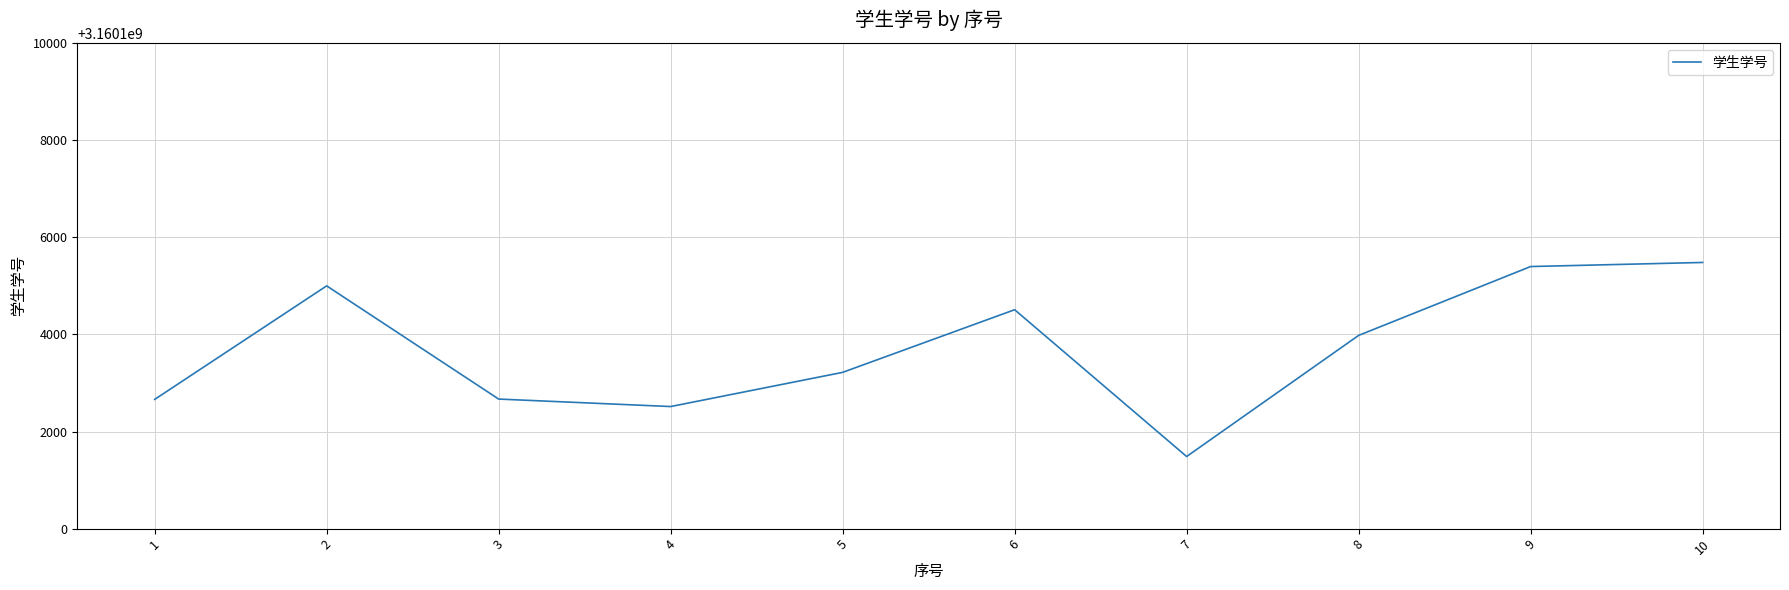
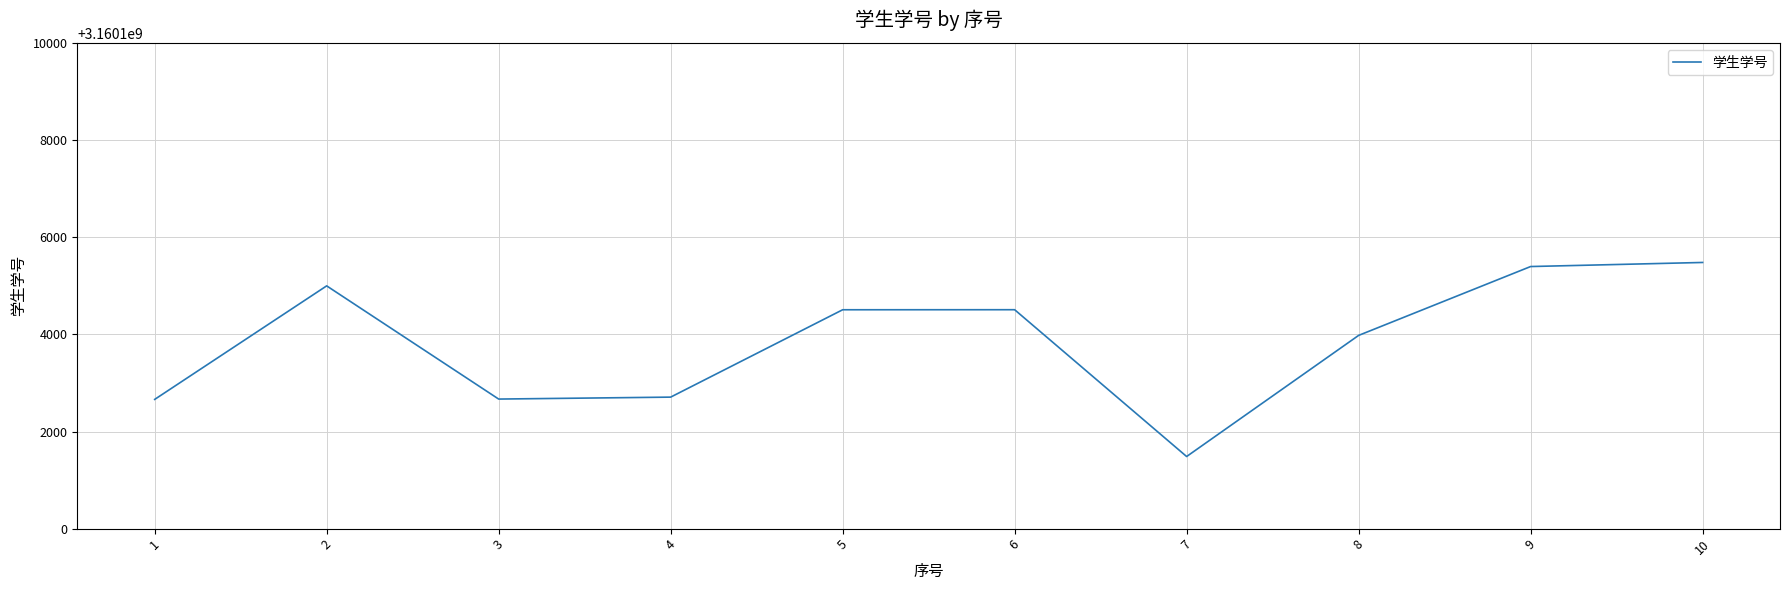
  {
    "1": 3160102700,
    "2": 3160105000,
    "3": 3160102700,
-   "4": 3160102500,
-   "5": 3160103200,
+   "4": 3160102700,
+   "5": 3160104500,
    "6": 3160104500,
    "7": 3160101500,
    "8": 3160104000,
    "9": 3160105400,
    "10": 3160105500
  }
